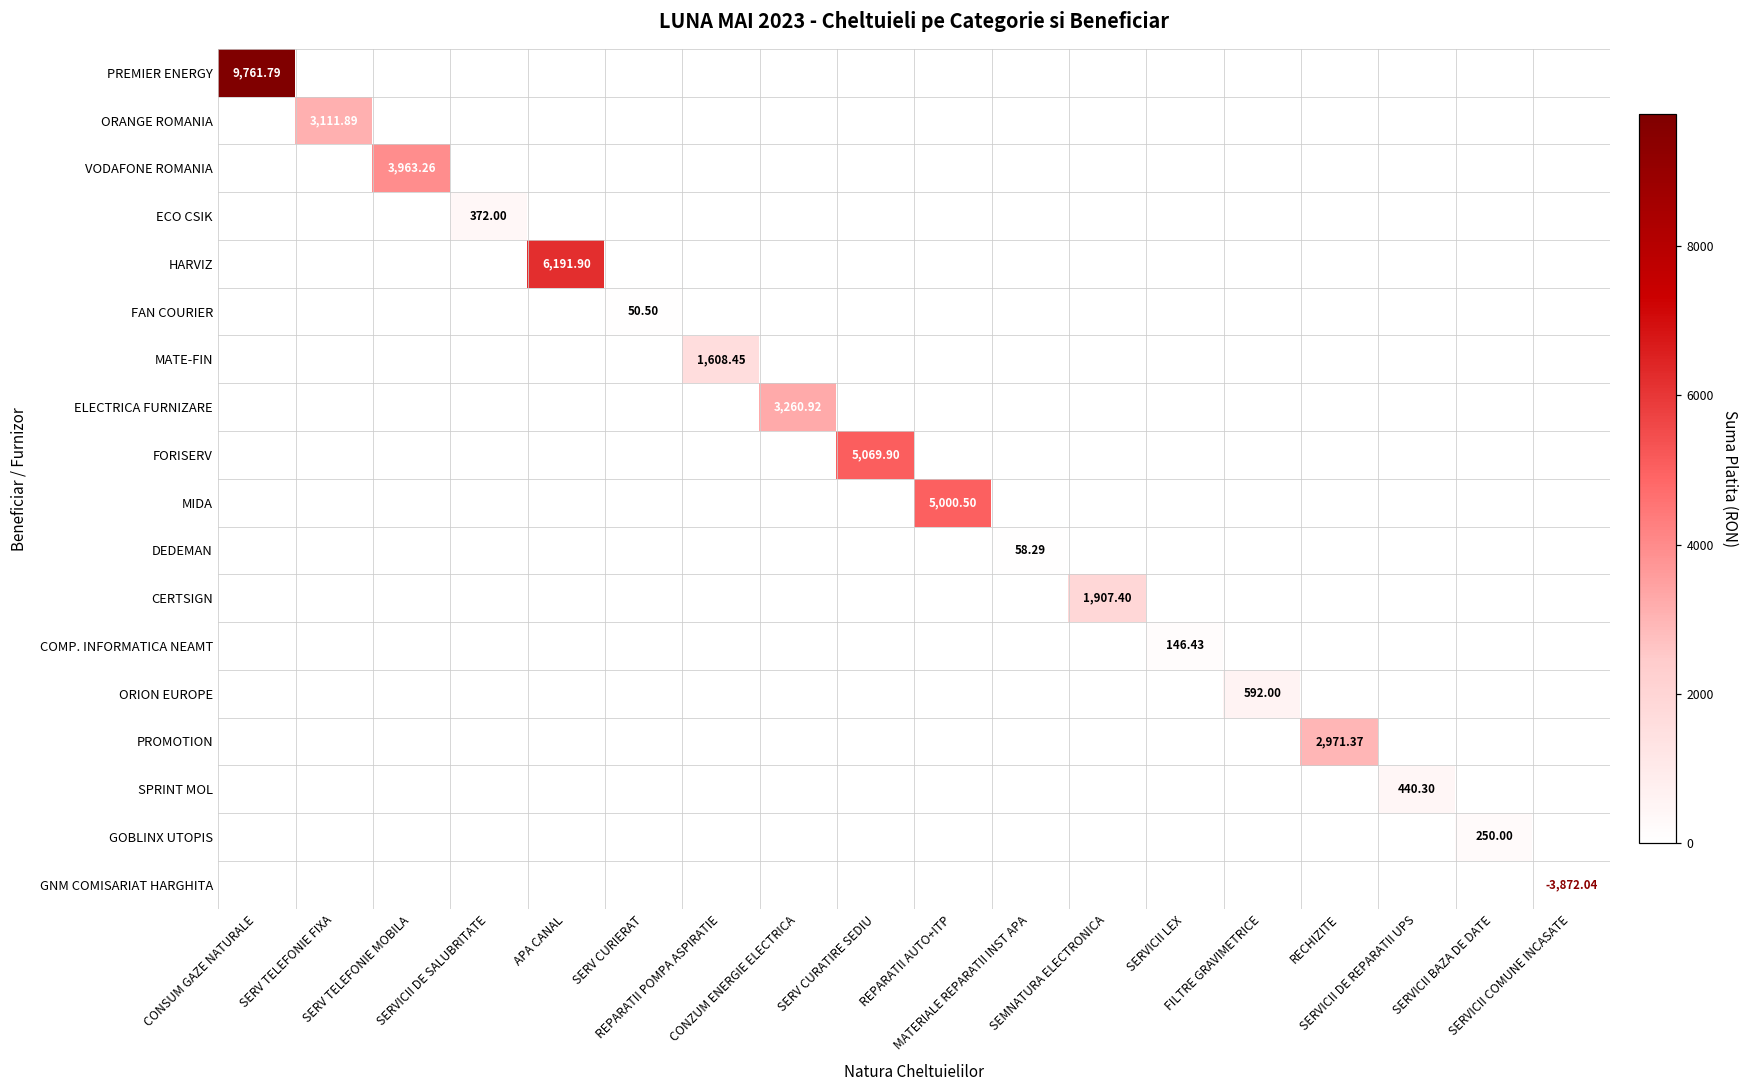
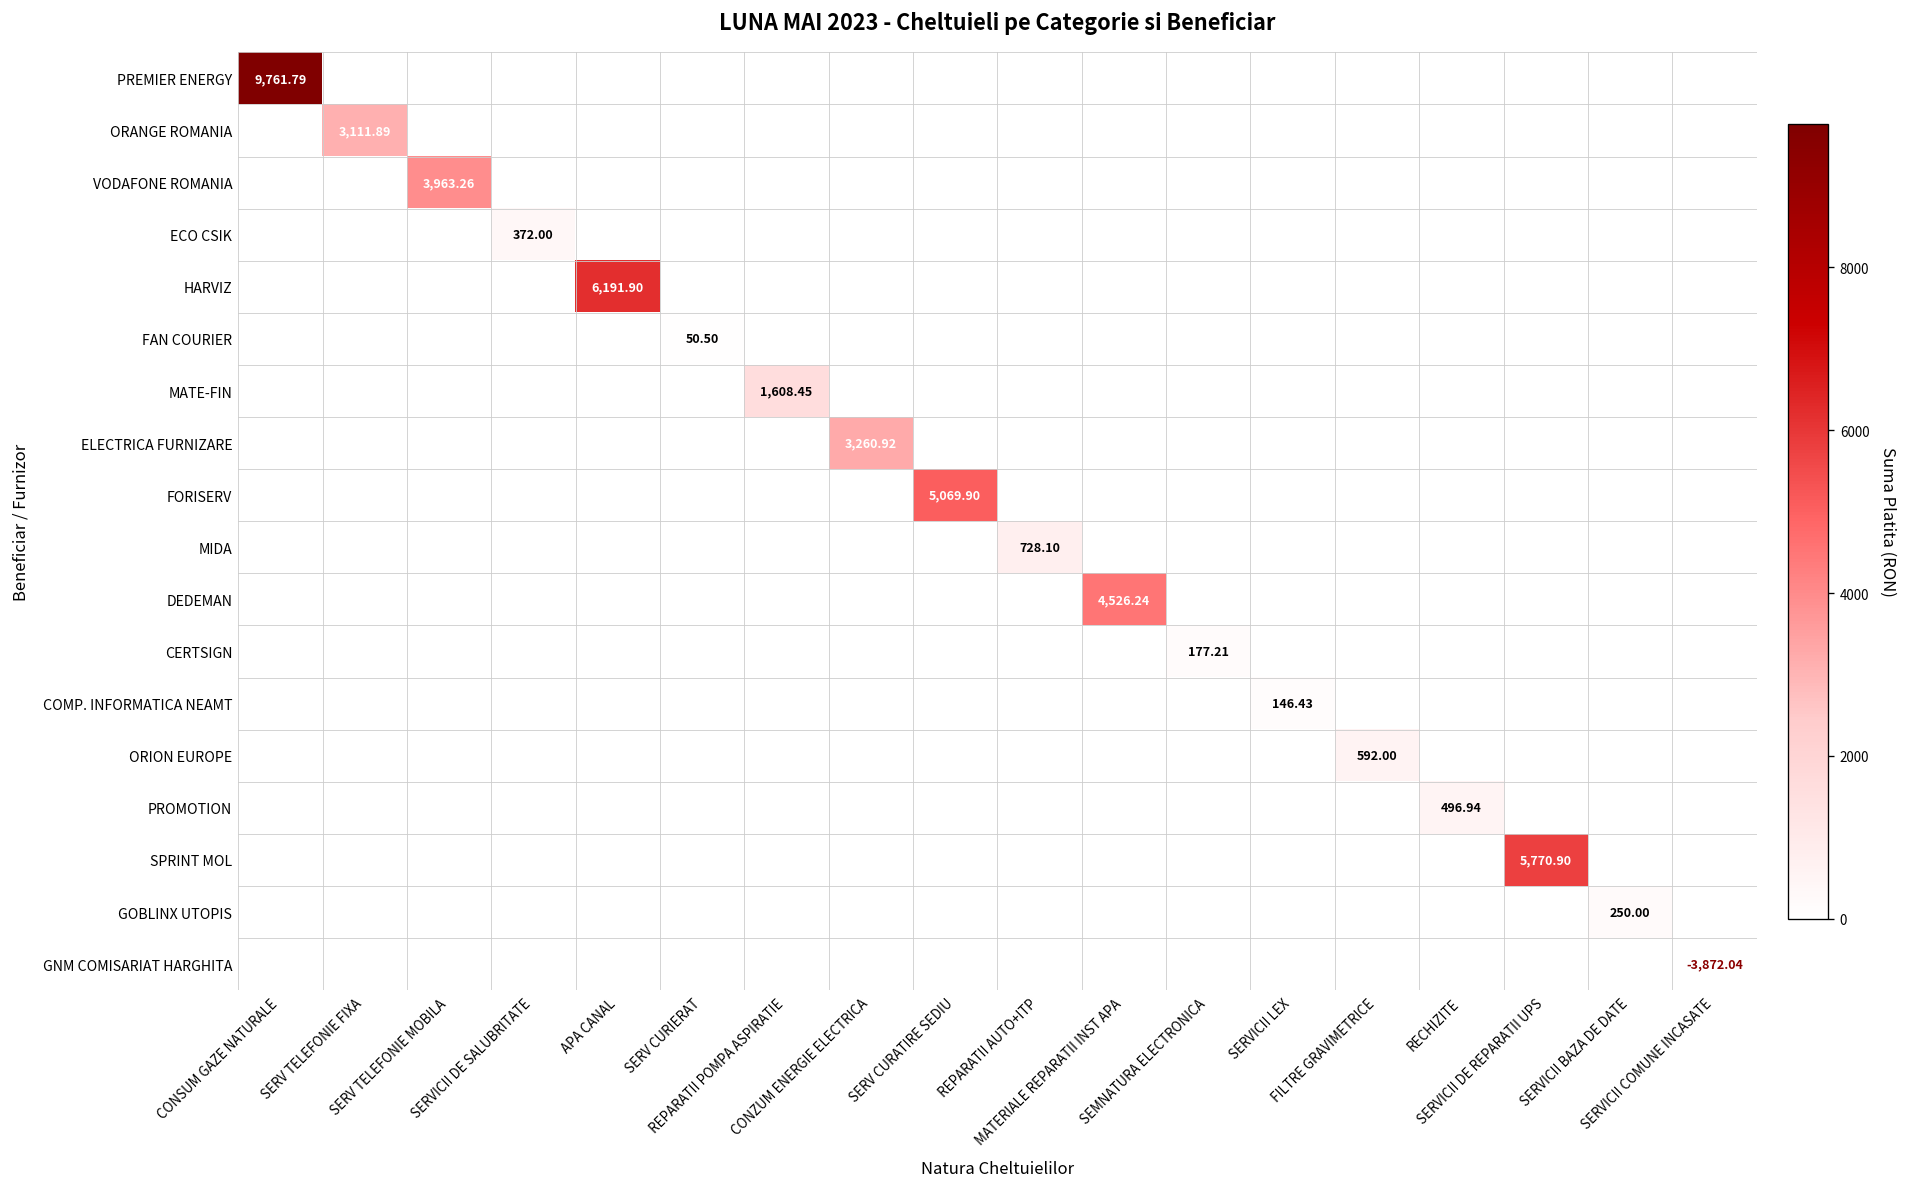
  {
    "PREMIER ENERGY": {
      "CONSUM GAZE NATURALE": "9,761.79"
    },
    "ORANGE ROMANIA": {
      "SERV TELEFONIE FIXA": "3,111.89"
    },
    "VODAFONE ROMANIA": {
      "SERV TELEFONIE MOBILA": "3,963.26"
    },
    "ECO CSIK": {
      "SERVICII DE SALUBRITATE": "372.00"
    },
    "HARVIZ": {
      "APA CANAL": "6,191.90"
    },
    "FAN COURIER": {
      "SERV CURIERAT": "50.50"
    },
    "MATE-FIN": {
      "REPARATII POMPA ASPIRATIE": "1,608.45"
    },
    "ELECTRICA FURNIZARE": {
      "CONZUM ENERGIE ELECTRICA": "3,260.92"
    },
    "FORISERV": {
      "SERV CURATIRE SEDIU": "5,069.90"
    },
    "MIDA": {
-     "REPARATII AUTO+ITP": "5,000.50"
+     "REPARATII AUTO+ITP": "728.10"
    },
    "DEDEMAN": {
-     "MATERIALE REPARATII INST APA": "58.29"
+     "MATERIALE REPARATII INST APA": "4,526.24"
    },
    "CERTSIGN": {
-     "SEMNATURA ELECTRONICA": "1,907.40"
+     "SEMNATURA ELECTRONICA": "177.21"
    },
    "COMP. INFORMATICA NEAMT": {
      "SERVICII LEX": "146.43"
    },
    "ORION EUROPE": {
      "FILTRE GRAVIMETRICE": "592.00"
    },
    "PROMOTION": {
-     "RECHIZITE": "2,971.37"
+     "RECHIZITE": "496.94"
    },
    "SPRINT MOL": {
-     "SERVICII DE REPARATII UPS": "440.30"
+     "SERVICII DE REPARATII UPS": "5,770.90"
    },
    "GOBLINX UTOPIS": {
      "SERVICII BAZA DE DATE": "250.00"
    },
    "GNM COMISARIAT HARGHITA": {
      "SERVICII COMUNE INCASATE": "-3,872.04"
    }
  }
